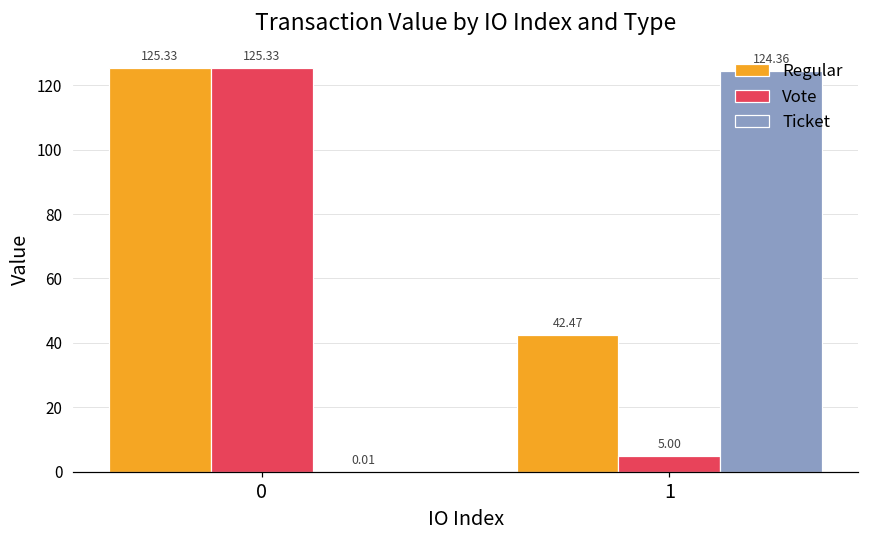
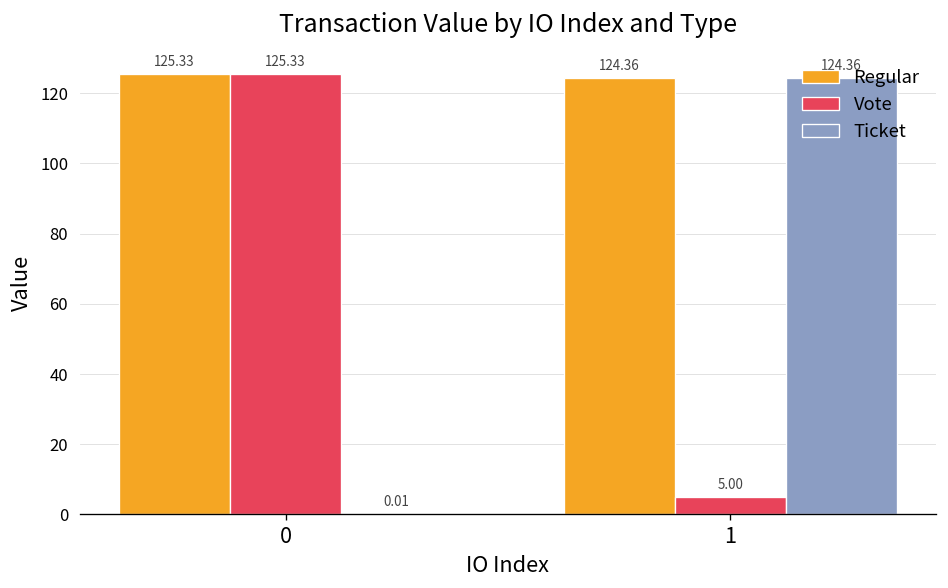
  {
    "Regular": {
      "0": 125.33,
-     "1": 42.47
+     "1": 124.36
    },
    "Vote": {
      "0": 125.33,
      "1": 5.00
    },
    "Ticket": {
      "0": 0.01,
      "1": 124.36
    }
  }
